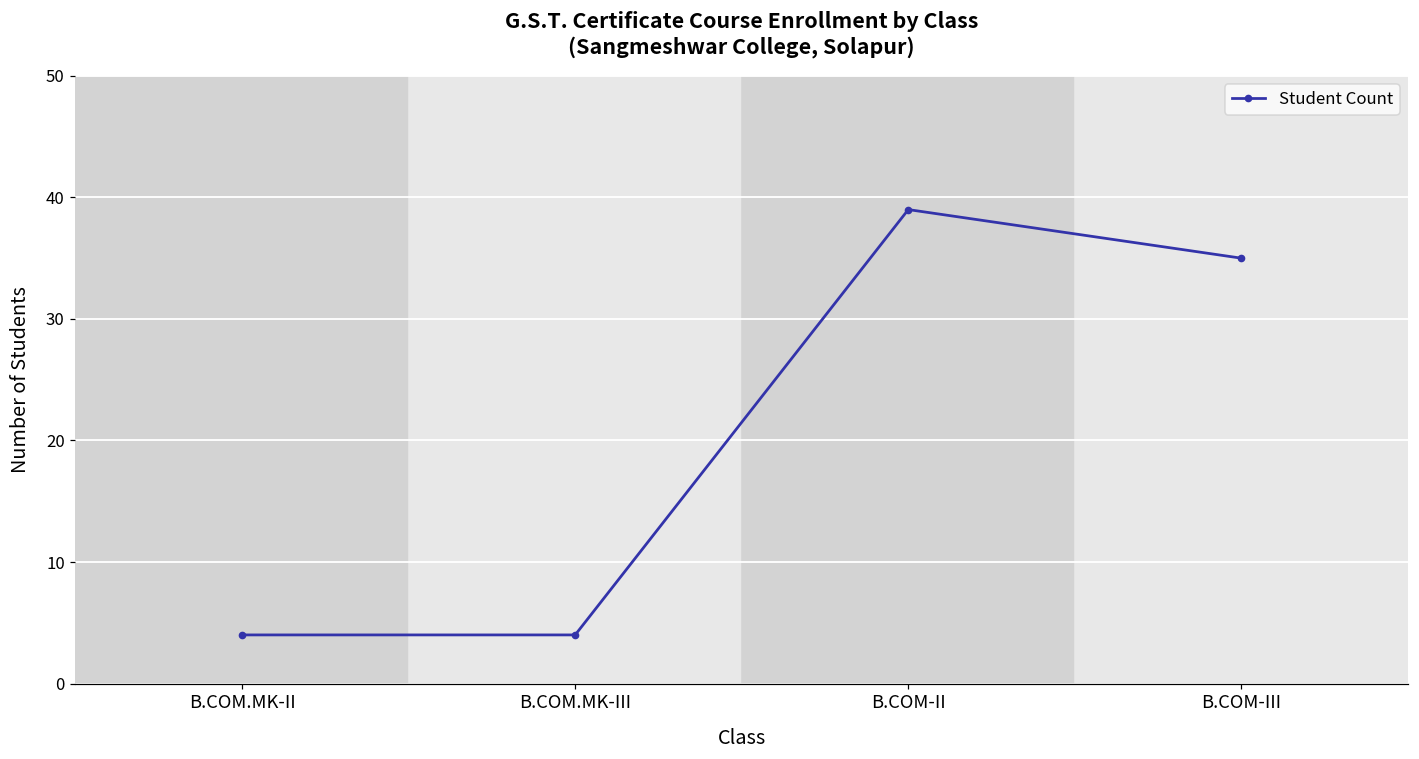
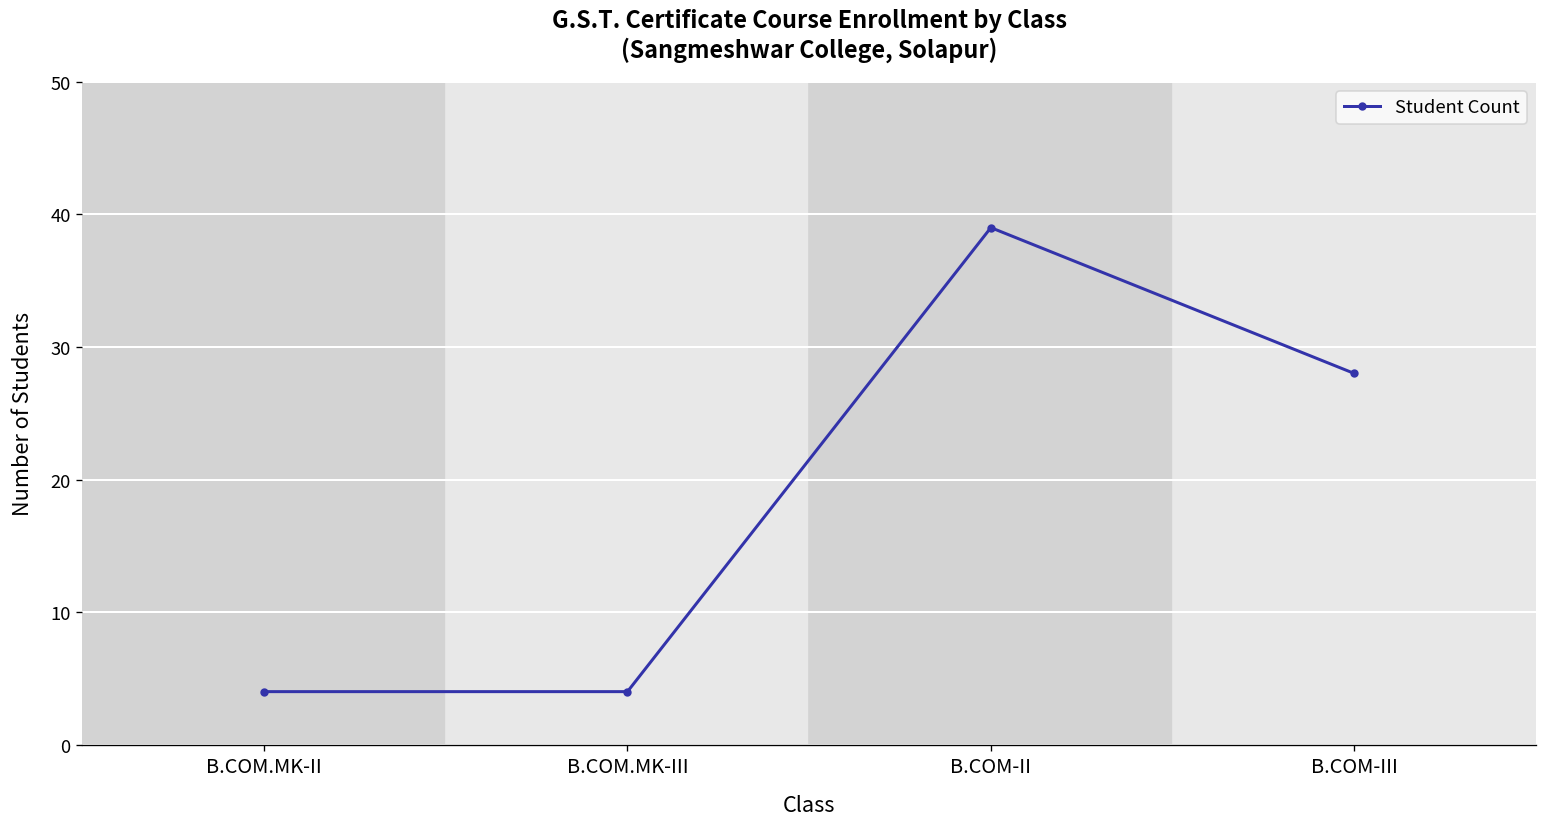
  {
    "B.COM.MK-II": 4,
    "B.COM.MK-III": 4,
    "B.COM-II": 39,
-   "B.COM-III": 35
+   "B.COM-III": 28
  }
